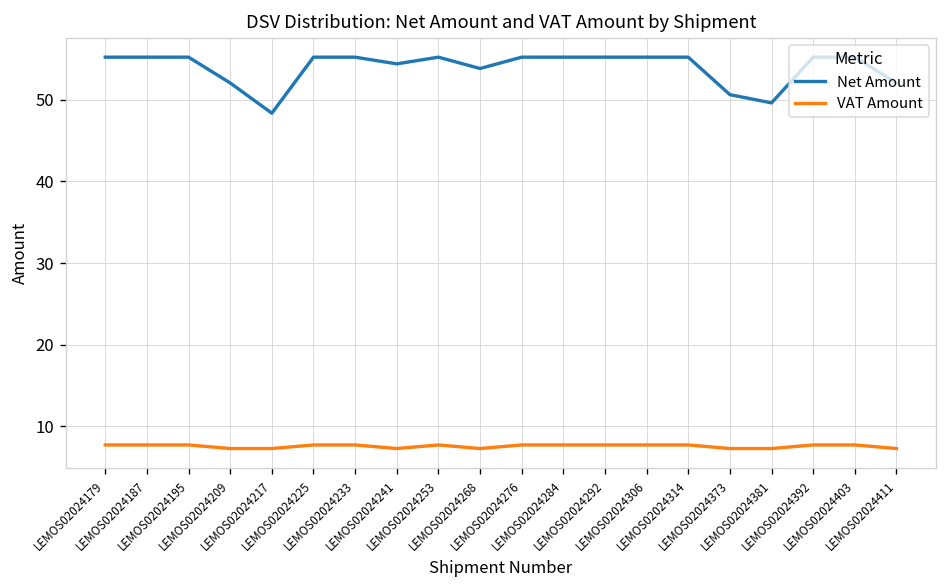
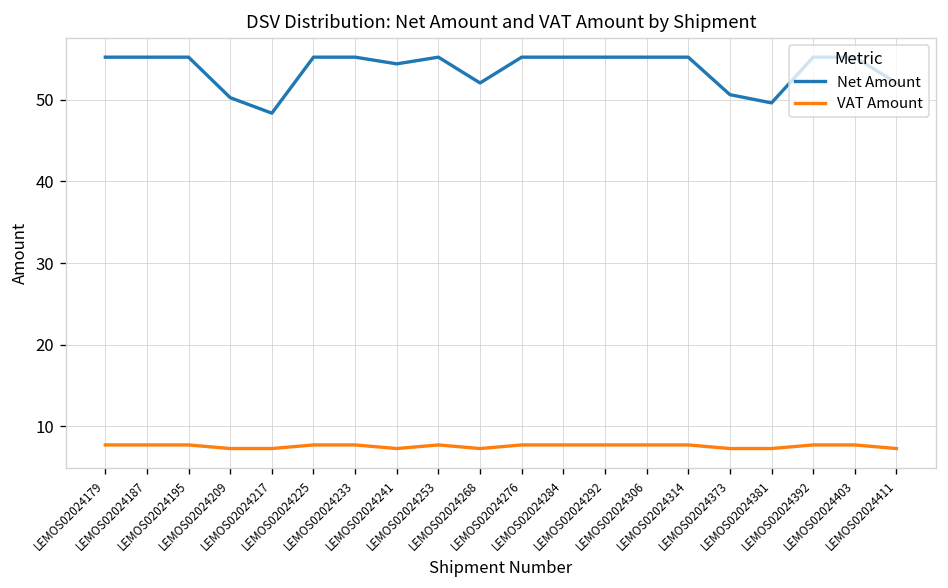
  {
    "Net Amount": {
      "LEMOS02024179": 55,
      "LEMOS02024187": 55,
      "LEMOS02024195": 55,
-     "LEMOS02024209": 52,
+     "LEMOS02024209": 50,
      "LEMOS02024217": 48,
      "LEMOS02024225": 55,
      "LEMOS02024233": 55,
      "LEMOS02024241": 54,
      "LEMOS02024253": 55,
-     "LEMOS02024268": 54,
+     "LEMOS02024268": 52,
      "LEMOS02024276": 55,
      "LEMOS02024284": 55,
      "LEMOS02024292": 55,
      "LEMOS02024306": 55,
      "LEMOS02024314": 55,
      "LEMOS02024373": 51,
      "LEMOS02024381": 50
    },
    "VAT Amount": {
      "LEMOS02024179": 8,
      "LEMOS02024187": 8,
      "LEMOS02024195": 8,
      "LEMOS02024209": 7,
      "LEMOS02024217": 7,
      "LEMOS02024225": 8,
      "LEMOS02024233": 8,
      "LEMOS02024241": 7,
      "LEMOS02024253": 8,
      "LEMOS02024268": 7,
      "LEMOS02024276": 8,
      "LEMOS02024284": 8,
      "LEMOS02024292": 8,
      "LEMOS02024306": 8,
      "LEMOS02024314": 8,
      "LEMOS02024373": 7,
      "LEMOS02024381": 7,
      "LEMOS02024392": 8,
      "LEMOS02024403": 8,
      "LEMOS02024411": 7
    }
  }
